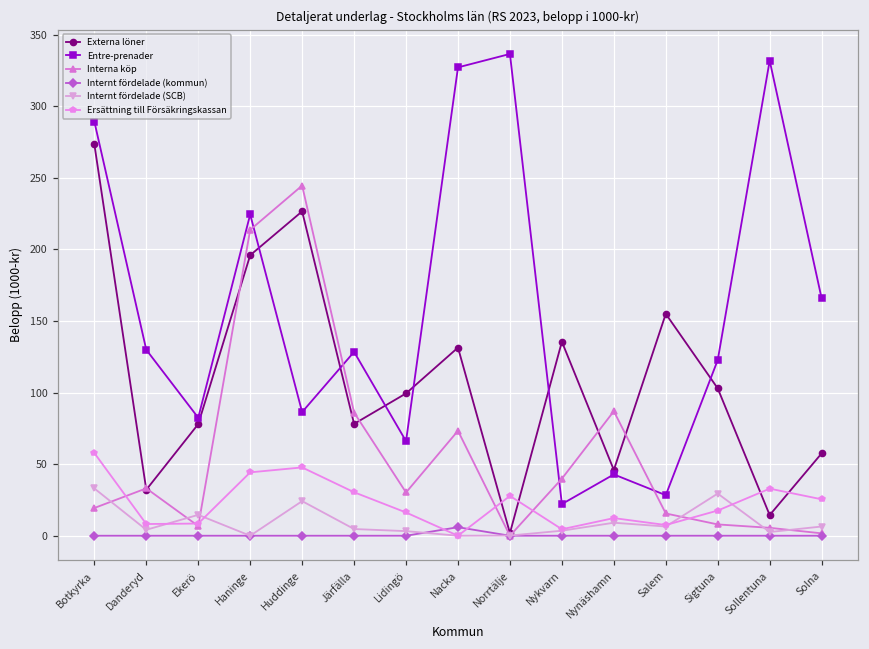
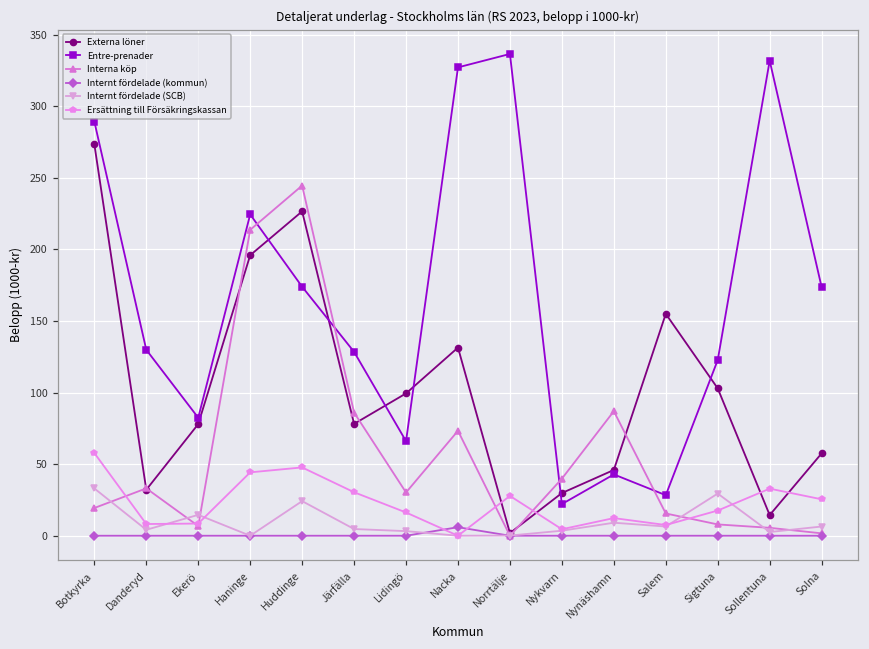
  {
    "Externa löner": {
      "Botkyrka": 274,
      "Ekerö": 78,
      "Haninge": 196,
      "Huddinge": 227,
      "Järfälla": 78,
      "Lidingö": 99,
      "Nacka": 131,
-     "Nykvarn": 136,
+     "Nykvarn": 30,
      "Nynäshamn": 46,
      "Salem": 155,
      "Sigtuna": 103,
      "Sollentuna": 14,
      "Solna": 58
    },
    "Entre-prenader": {
      "Danderyd": 130,
      "Ekerö": 82,
      "Haninge": 224,
-     "Huddinge": 86,
+     "Huddinge": 174,
      "Järfälla": 128,
      "Lidingö": 66,
      "Nacka": 327,
      "Norrtälje": 337,
      "Nykvarn": 22,
      "Nynäshamn": 43,
      "Salem": 28,
      "Sigtuna": 123,
      "Sollentuna": 332,
-     "Solna": 166
+     "Solna": 174
    }
  }
